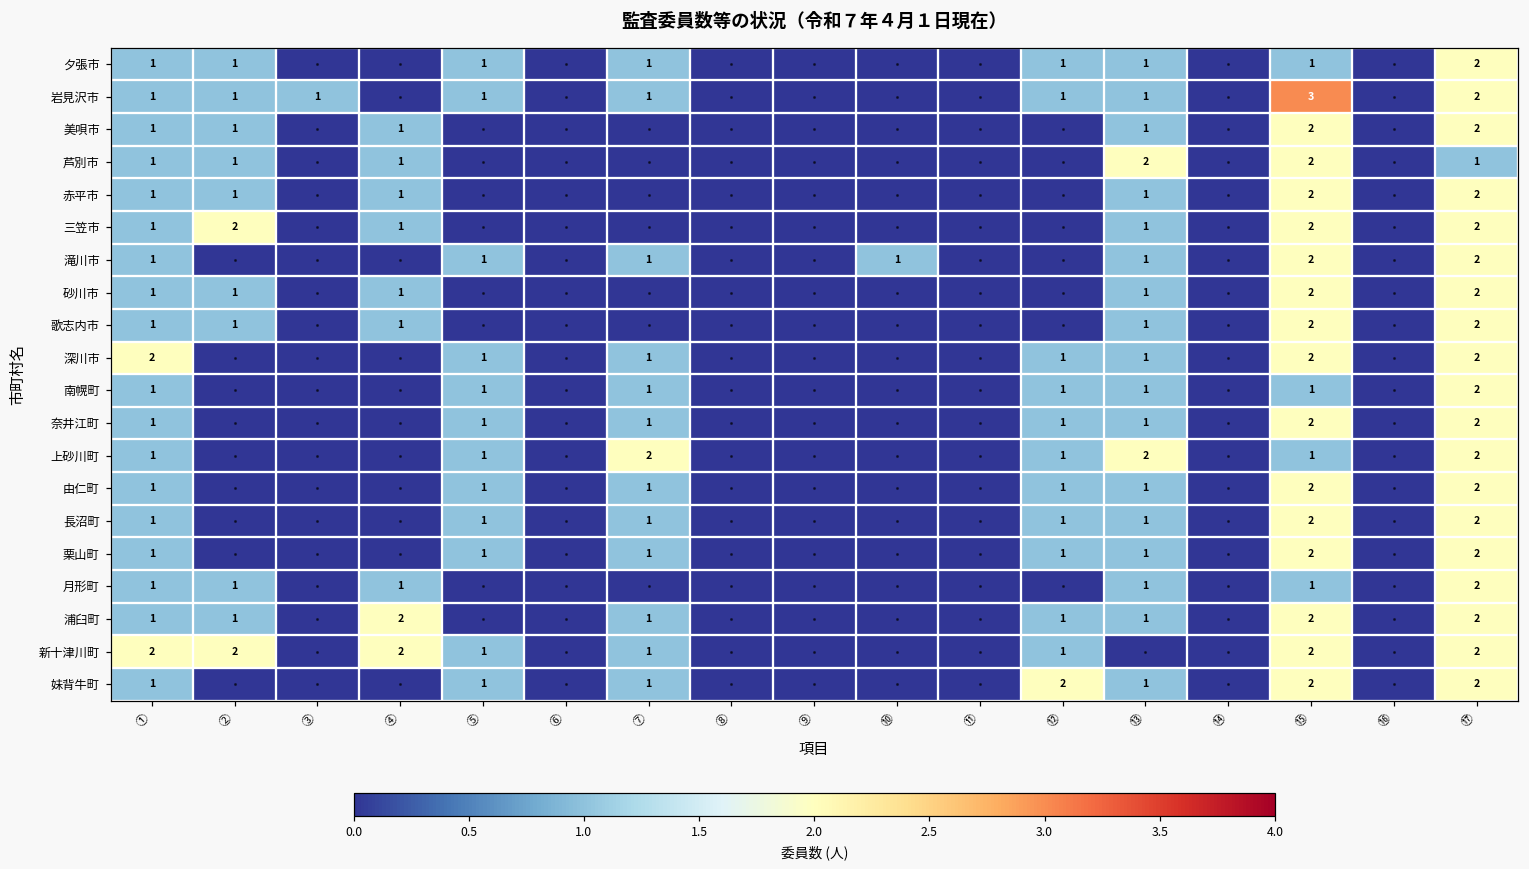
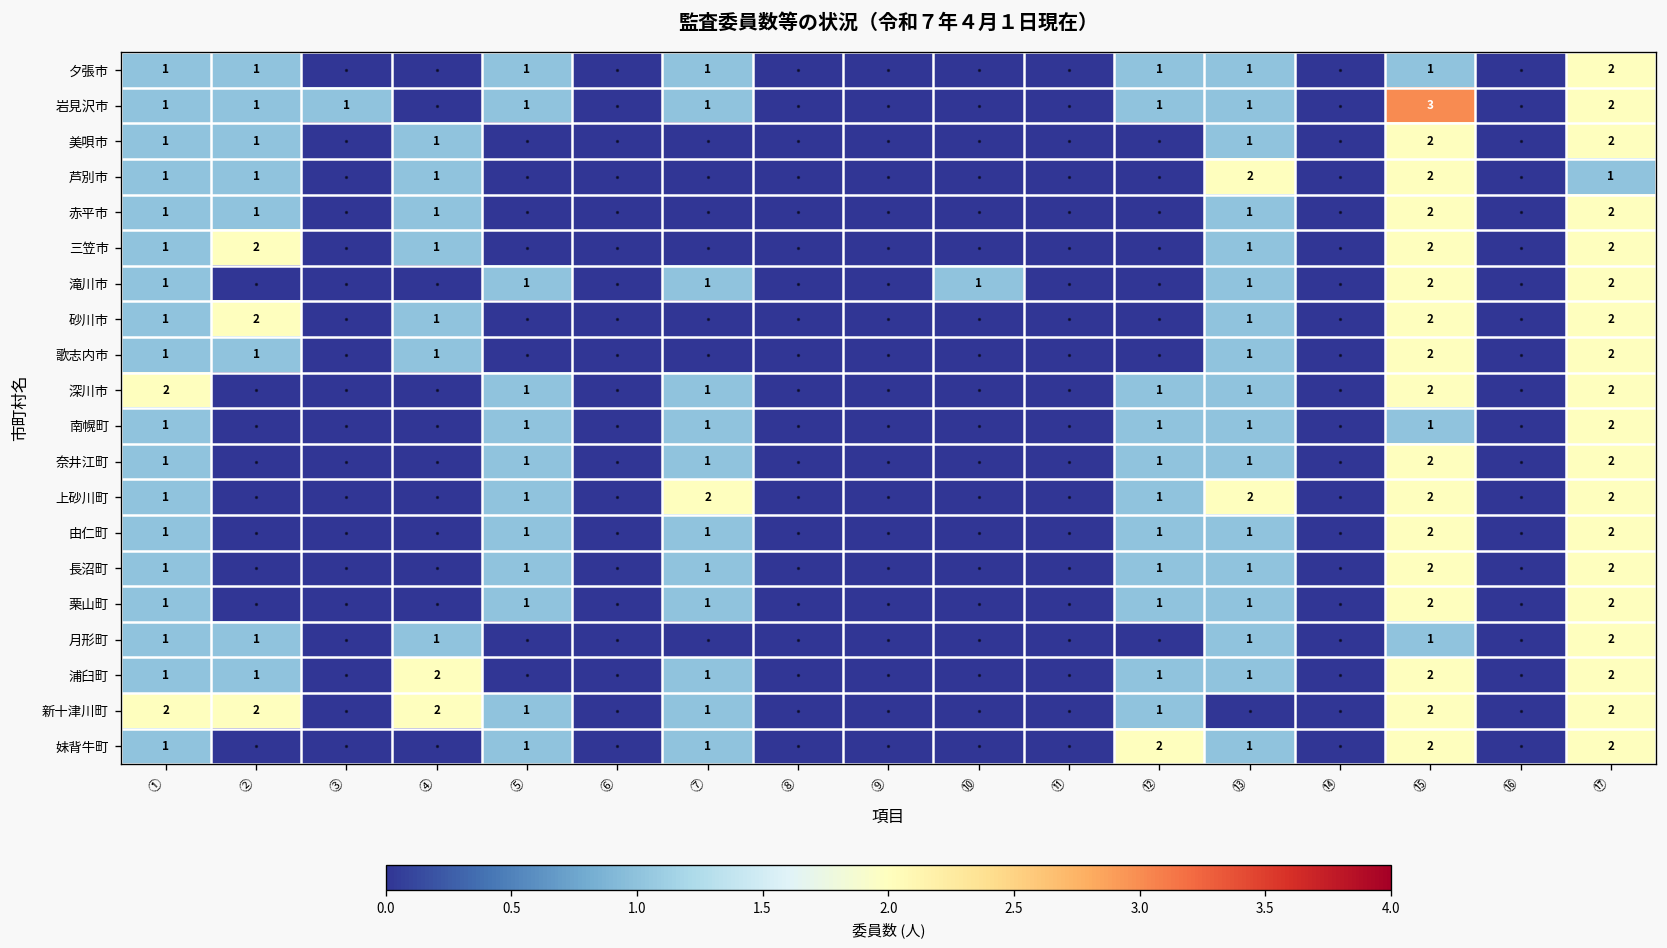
  {
    "夕張市": {
      "①": 1,
      "②": 1,
      "⑤": 1,
      "⑦": 1,
      "⑫": 1,
      "⑬": 1,
      "⑮": 1,
      "⑰": 2
    },
    "岩見沢市": {
      "①": 1,
      "②": 1,
      "③": 1,
      "⑤": 1,
      "⑦": 1,
      "⑫": 1,
      "⑬": 1,
      "⑮": 3,
      "⑰": 2
    },
    "美唄市": {
      "①": 1,
      "②": 1,
      "④": 1,
      "⑬": 1,
      "⑮": 2,
      "⑰": 2
    },
    "芦別市": {
      "①": 1,
      "②": 1,
      "④": 1,
      "⑬": 2,
      "⑮": 2,
      "⑰": 1
    },
    "赤平市": {
      "①": 1,
      "②": 1,
      "④": 1,
      "⑬": 1,
      "⑮": 2,
      "⑰": 2
    },
    "三笠市": {
      "①": 1,
      "②": 2,
      "④": 1,
      "⑬": 1,
      "⑮": 2,
      "⑰": 2
    },
    "滝川市": {
      "①": 1,
      "⑤": 1,
      "⑦": 1,
      "⑩": 1,
      "⑬": 1,
      "⑮": 2,
      "⑰": 2
    },
    "砂川市": {
      "①": 1,
-     "②": 1,
+     "②": 2,
      "④": 1,
      "⑬": 1,
      "⑮": 2,
      "⑰": 2
    },
    "歌志内市": {
      "①": 1,
      "②": 1,
      "④": 1,
      "⑬": 1,
      "⑮": 2,
      "⑰": 2
    },
    "深川市": {
      "①": 2,
      "⑤": 1,
      "⑦": 1,
      "⑫": 1,
      "⑬": 1,
      "⑮": 2,
      "⑰": 2
    },
    "南幌町": {
      "①": 1,
      "⑤": 1,
      "⑦": 1,
      "⑫": 1,
      "⑬": 1,
      "⑮": 1,
      "⑰": 2
    },
    "奈井江町": {
      "①": 1,
      "⑤": 1,
      "⑦": 1,
      "⑫": 1,
      "⑬": 1,
      "⑮": 2,
      "⑰": 2
    },
    "上砂川町": {
      "①": 1,
      "⑤": 1,
      "⑦": 2,
      "⑫": 1,
      "⑬": 2,
-     "⑮": 1,
+     "⑮": 2,
      "⑰": 2
    },
    "由仁町": {
      "①": 1,
      "⑤": 1,
      "⑦": 1,
      "⑫": 1,
      "⑬": 1,
      "⑮": 2,
      "⑰": 2
    },
    "長沼町": {
      "①": 1,
      "⑤": 1,
      "⑦": 1,
      "⑫": 1,
      "⑬": 1,
      "⑮": 2,
      "⑰": 2
    },
    "栗山町": {
      "①": 1,
      "⑤": 1,
      "⑦": 1,
      "⑫": 1,
      "⑬": 1,
      "⑮": 2,
      "⑰": 2
    },
    "月形町": {
      "①": 1,
      "②": 1,
      "④": 1,
      "⑬": 1,
      "⑮": 1,
      "⑰": 2
    },
    "浦臼町": {
      "①": 1,
      "②": 1,
      "④": 2,
      "⑦": 1,
      "⑫": 1,
      "⑬": 1,
      "⑮": 2,
      "⑰": 2
    },
    "新十津川町": {
      "①": 2,
      "②": 2,
      "④": 2,
      "⑤": 1,
      "⑦": 1,
      "⑫": 1,
      "⑮": 2,
      "⑰": 2
    },
    "妹背牛町": {
      "①": 1,
      "⑤": 1,
      "⑦": 1,
      "⑫": 2,
      "⑬": 1,
      "⑮": 2,
      "⑰": 2
    }
  }
